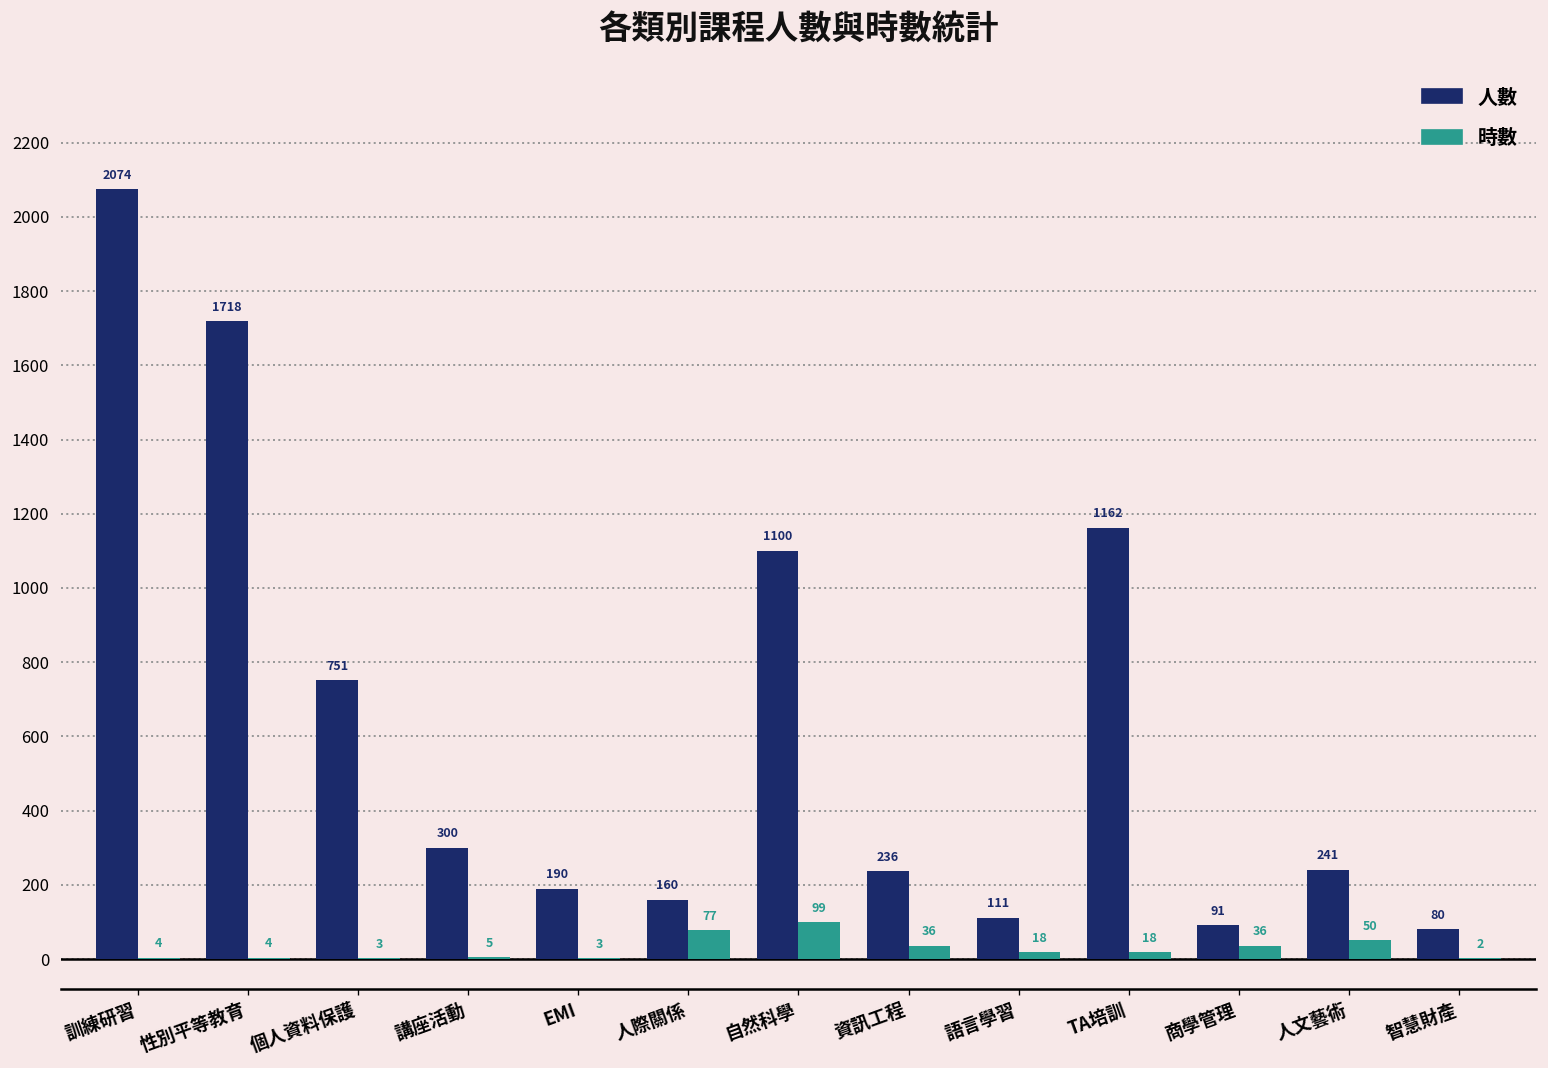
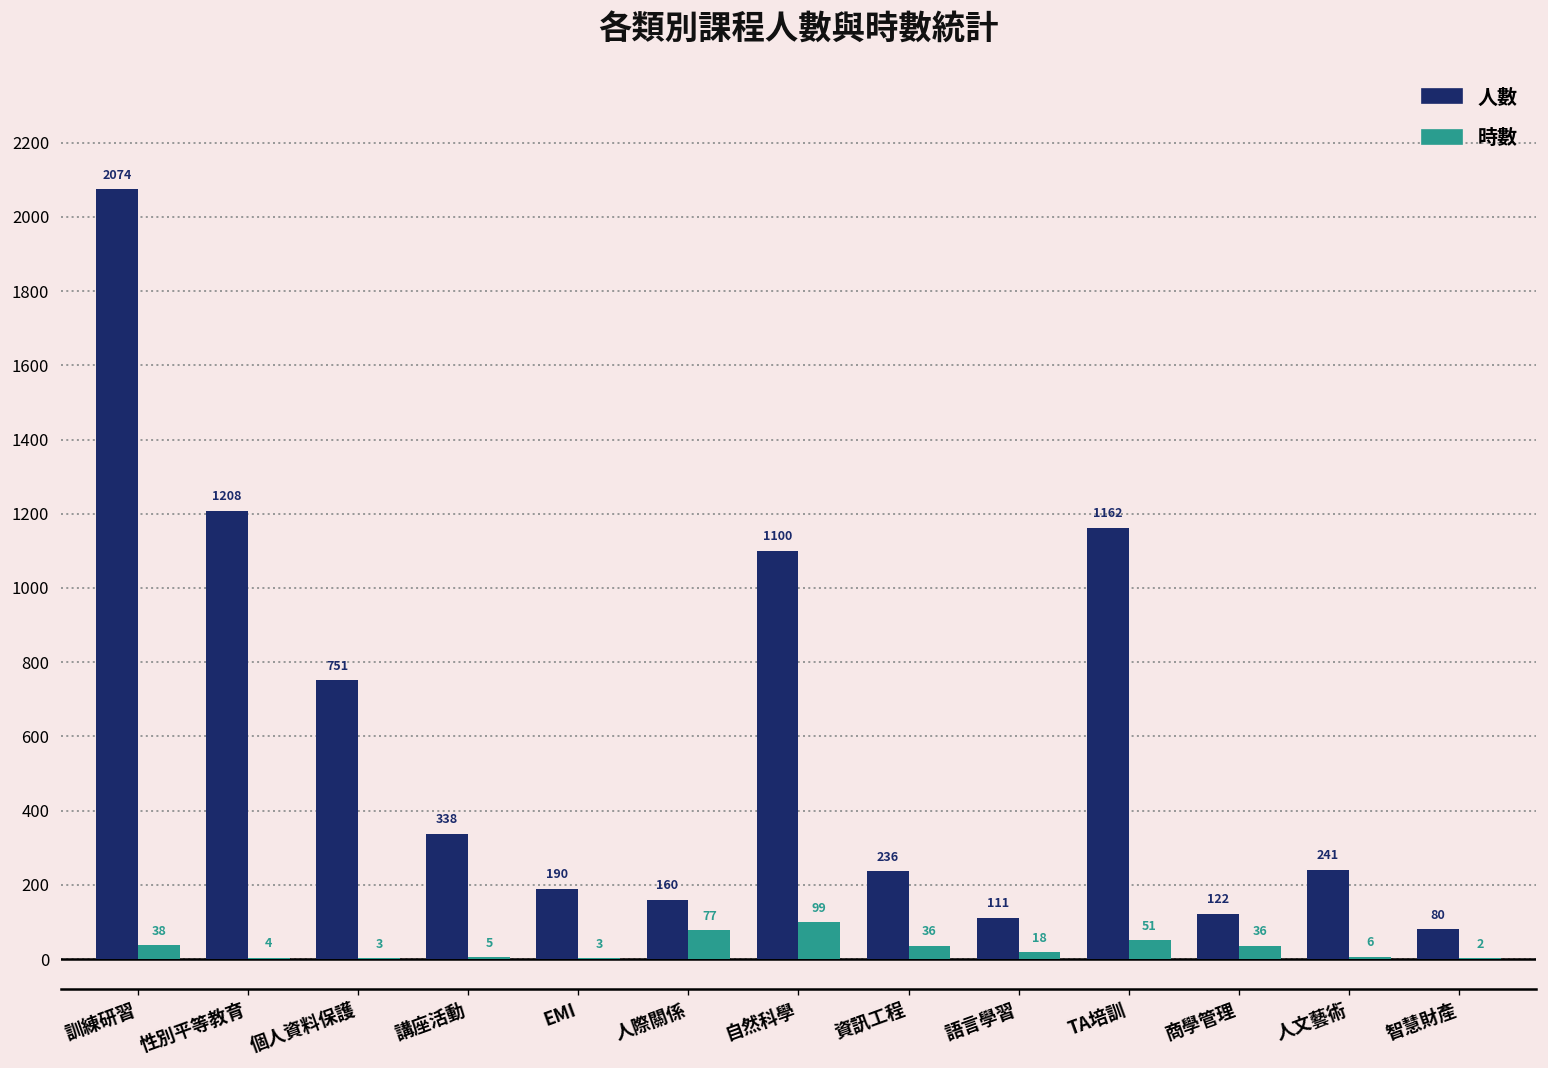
  {
    "人數": {
      "訓練研習": 2074,
-     "性別平等教育": 1718,
+     "性別平等教育": 1208,
      "個人資料保護": 751,
-     "講座活動": 300,
+     "講座活動": 338,
      "EMI": 190,
      "人際關係": 160,
      "自然科學": 1100,
      "資訊工程": 236,
      "語言學習": 111,
      "TA培訓": 1162,
-     "商學管理": 91,
+     "商學管理": 122,
      "人文藝術": 241,
      "智慧財產": 80
    },
    "時數": {
-     "訓練研習": 4,
+     "訓練研習": 38,
      "性別平等教育": 4,
      "個人資料保護": 3,
      "講座活動": 5,
      "EMI": 3,
      "人際關係": 77,
      "自然科學": 99,
      "資訊工程": 36,
      "語言學習": 18,
-     "TA培訓": 18,
+     "TA培訓": 51,
      "商學管理": 36,
-     "人文藝術": 50,
+     "人文藝術": 6,
      "智慧財產": 2
    }
  }
